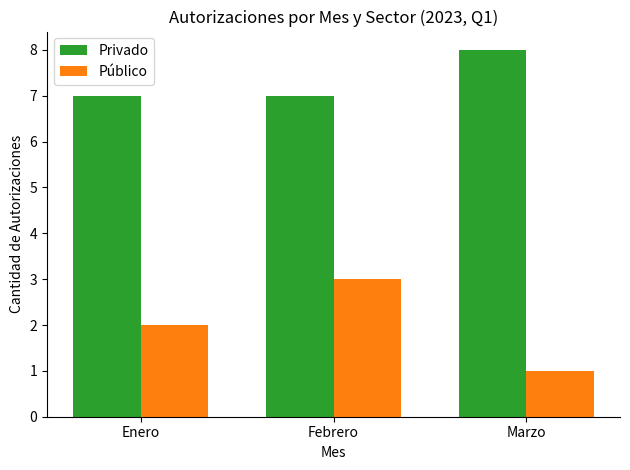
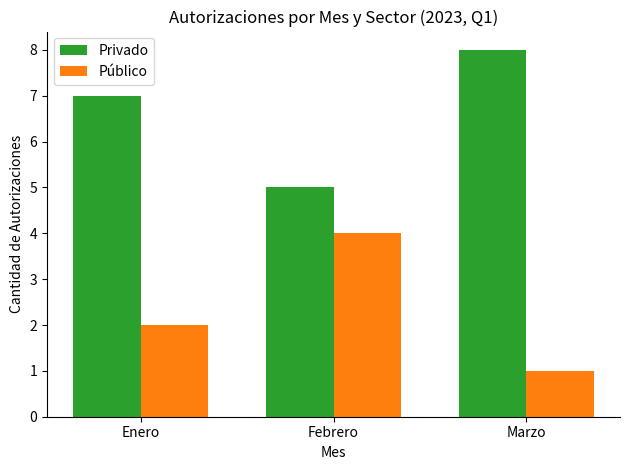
  {
    "Privado": {
      "Enero": 7,
-     "Febrero": 7,
+     "Febrero": 5,
      "Marzo": 8
    },
    "Público": {
      "Enero": 2,
-     "Febrero": 3,
+     "Febrero": 4,
      "Marzo": 1
    }
  }
